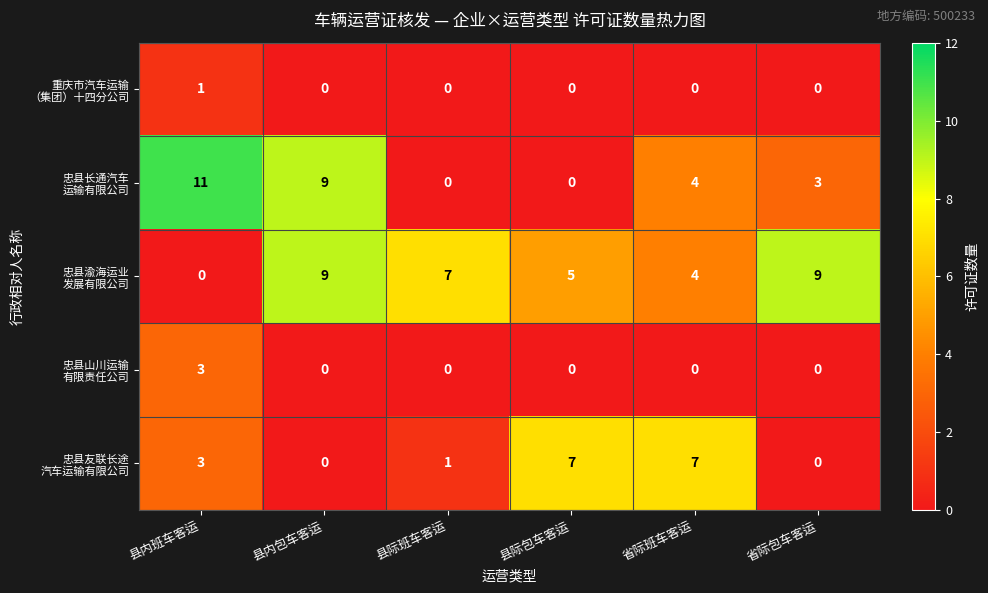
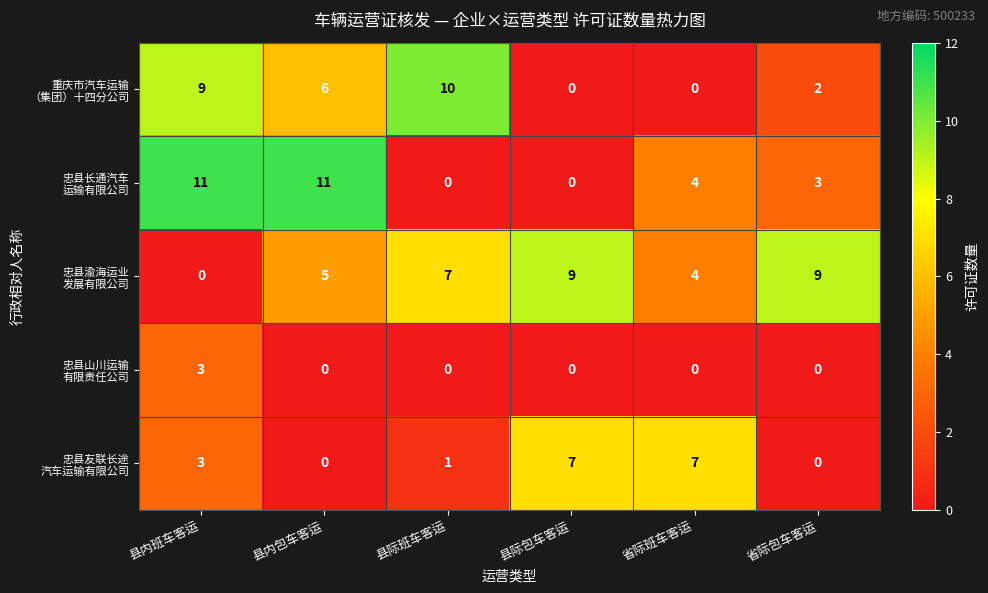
  {
    "重庆市汽车运输 （集团）十四分公司": {
-     "县内班车客运": 1,
-     "县内包车客运": 0,
-     "县际班车客运": 0,
+     "县内班车客运": 9,
+     "县内包车客运": 6,
+     "县际班车客运": 10,
      "县际包车客运": 0,
      "省际班车客运": 0,
-     "省际包车客运": 0
+     "省际包车客运": 2
    },
    "忠县长通汽车 运输有限公司": {
      "县内班车客运": 11,
-     "县内包车客运": 9,
+     "县内包车客运": 11,
      "县际班车客运": 0,
      "县际包车客运": 0,
      "省际班车客运": 4,
      "省际包车客运": 3
    },
    "忠县渝海运业 发展有限公司": {
      "县内班车客运": 0,
-     "县内包车客运": 9,
+     "县内包车客运": 5,
      "县际班车客运": 7,
-     "县际包车客运": 5,
+     "县际包车客运": 9,
      "省际班车客运": 4,
      "省际包车客运": 9
    },
    "忠县山川运输 有限责任公司": {
      "县内班车客运": 3,
      "县内包车客运": 0,
      "县际班车客运": 0,
      "县际包车客运": 0,
      "省际班车客运": 0,
      "省际包车客运": 0
    },
    "忠县友联长途 汽车运输有限公司": {
      "县内班车客运": 3,
      "县内包车客运": 0,
      "县际班车客运": 1,
      "县际包车客运": 7,
      "省际班车客运": 7,
      "省际包车客运": 0
    }
  }
